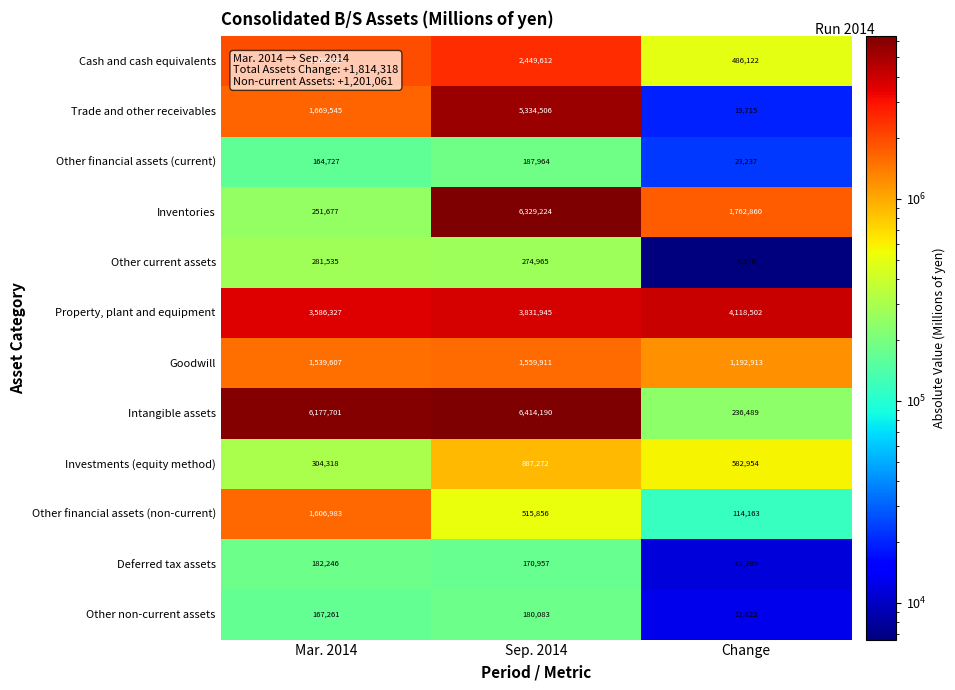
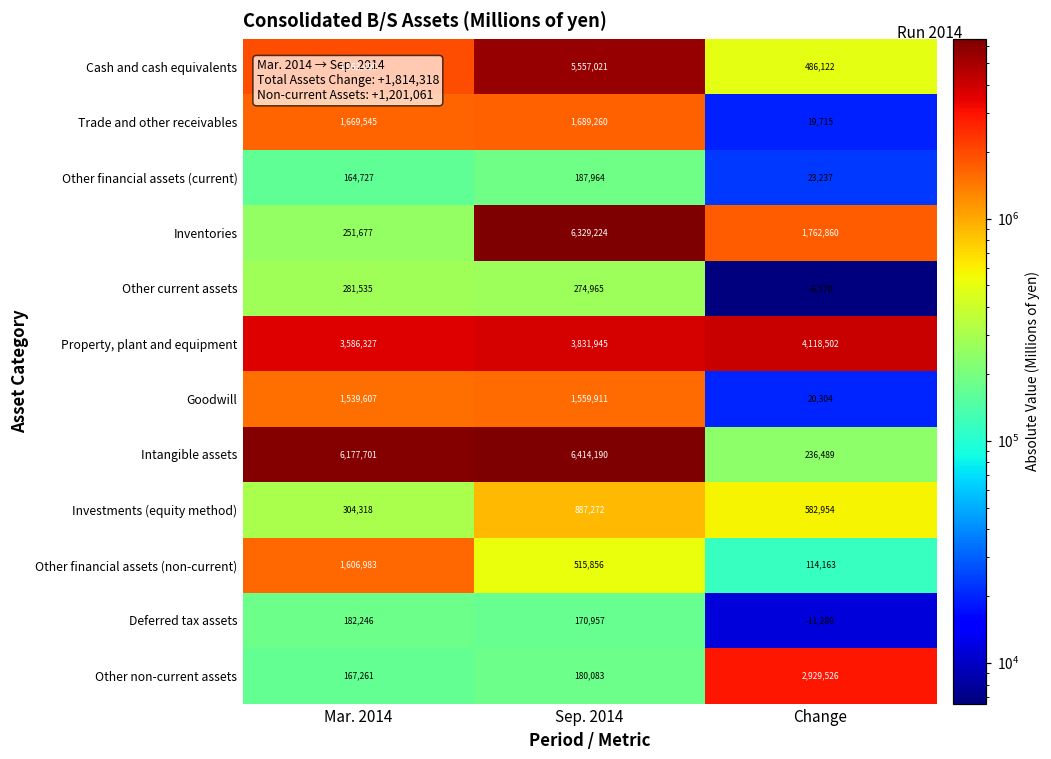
  {
    "Cash and cash equivalents": {
-     "Sep. 2014": "2,449,612",
+     "Sep. 2014": "5,557,021",
      "Change": "486,122"
    },
    "Trade and other receivables": {
      "Mar. 2014": "1,669,545",
-     "Sep. 2014": "5,334,506",
+     "Sep. 2014": "1,689,260",
      "Change": "19,715"
    },
    "Other financial assets (current)": {
      "Mar. 2014": "164,727",
      "Sep. 2014": "187,964",
      "Change": "23,237"
    },
    "Inventories": {
      "Mar. 2014": "251,677",
      "Sep. 2014": "6,329,224",
      "Change": "1,762,860"
    },
    "Other current assets": {
      "Mar. 2014": "281,535",
      "Sep. 2014": "274,965",
      "Change": "-6,570"
    },
    "Property, plant and equipment": {
      "Mar. 2014": "3,586,327",
      "Sep. 2014": "3,831,945",
      "Change": "4,118,502"
    },
    "Goodwill": {
      "Mar. 2014": "1,539,607",
      "Sep. 2014": "1,559,911",
-     "Change": "1,192,913"
+     "Change": "20,304"
    },
    "Intangible assets": {
      "Mar. 2014": "6,177,701",
      "Sep. 2014": "6,414,190",
      "Change": "236,489"
    },
    "Investments (equity method)": {
      "Mar. 2014": "304,318",
      "Sep. 2014": "887,272",
      "Change": "582,954"
    },
    "Other financial assets (non-current)": {
      "Mar. 2014": "1,606,983",
      "Sep. 2014": "515,856",
      "Change": "114,163"
    },
    "Deferred tax assets": {
      "Mar. 2014": "182,246",
      "Sep. 2014": "170,957",
      "Change": "-11,289"
    },
    "Other non-current assets": {
      "Mar. 2014": "167,261",
      "Sep. 2014": "180,083",
-     "Change": "12,822"
+     "Change": "2,929,526"
    }
  }
